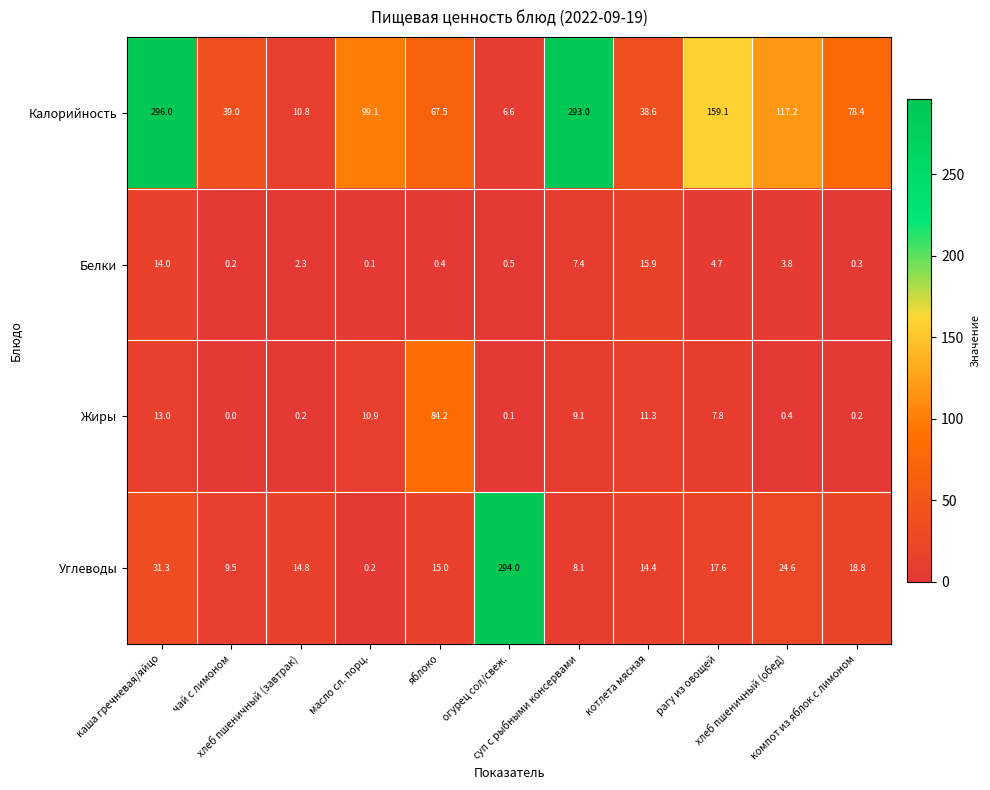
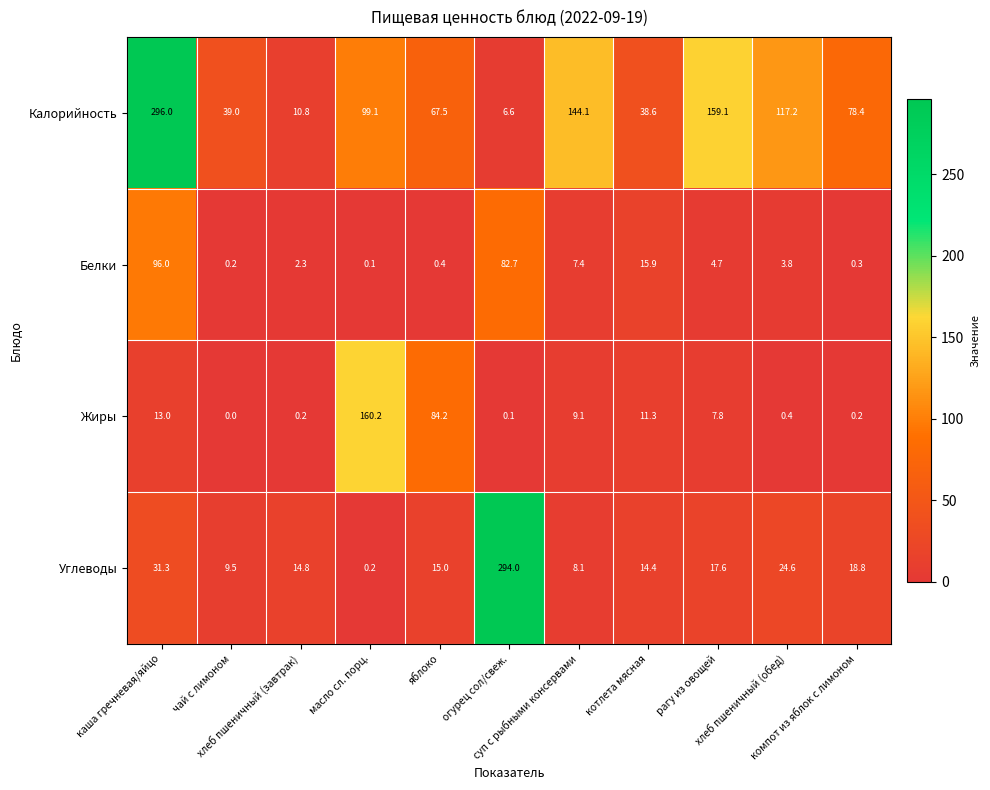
  {
    "Калорийность": {
      "каша гречневая/яйцо": 296.0,
      "чай с лимоном": 39.0,
      "хлеб пшеничный (завтрак)": 10.8,
      "масло сл. порц.": 99.1,
      "яблоко": 67.5,
      "огурец сол/свеж.": 6.6,
-     "суп с рыбными консервами": 293.0,
+     "суп с рыбными консервами": 144.1,
      "котлета мясная": 38.6,
      "рагу из овощей": 159.1,
      "хлеб пшеничный (обед)": 117.2,
      "компот из яблок с лимоном": 78.4
    },
    "Белки": {
-     "каша гречневая/яйцо": 14.0,
+     "каша гречневая/яйцо": 96.0,
      "чай с лимоном": 0.2,
      "хлеб пшеничный (завтрак)": 2.3,
      "масло сл. порц.": 0.1,
      "яблоко": 0.4,
-     "огурец сол/свеж.": 0.5,
+     "огурец сол/свеж.": 82.7,
      "суп с рыбными консервами": 7.4,
      "котлета мясная": 15.9,
      "рагу из овощей": 4.7,
      "хлеб пшеничный (обед)": 3.8,
      "компот из яблок с лимоном": 0.3
    },
    "Жиры": {
      "каша гречневая/яйцо": 13.0,
      "чай с лимоном": 0.0,
      "хлеб пшеничный (завтрак)": 0.2,
-     "масло сл. порц.": 10.9,
+     "масло сл. порц.": 160.2,
      "яблоко": 84.2,
      "огурец сол/свеж.": 0.1,
      "суп с рыбными консервами": 9.1,
      "котлета мясная": 11.3,
      "рагу из овощей": 7.8,
      "хлеб пшеничный (обед)": 0.4,
      "компот из яблок с лимоном": 0.2
    },
    "Углеводы": {
      "каша гречневая/яйцо": 31.3,
      "чай с лимоном": 9.5,
      "хлеб пшеничный (завтрак)": 14.8,
      "масло сл. порц.": 0.2,
      "яблоко": 15.0,
      "огурец сол/свеж.": 294.0,
      "суп с рыбными консервами": 8.1,
      "котлета мясная": 14.4,
      "рагу из овощей": 17.6,
      "хлеб пшеничный (обед)": 24.6,
      "компот из яблок с лимоном": 18.8
    }
  }
